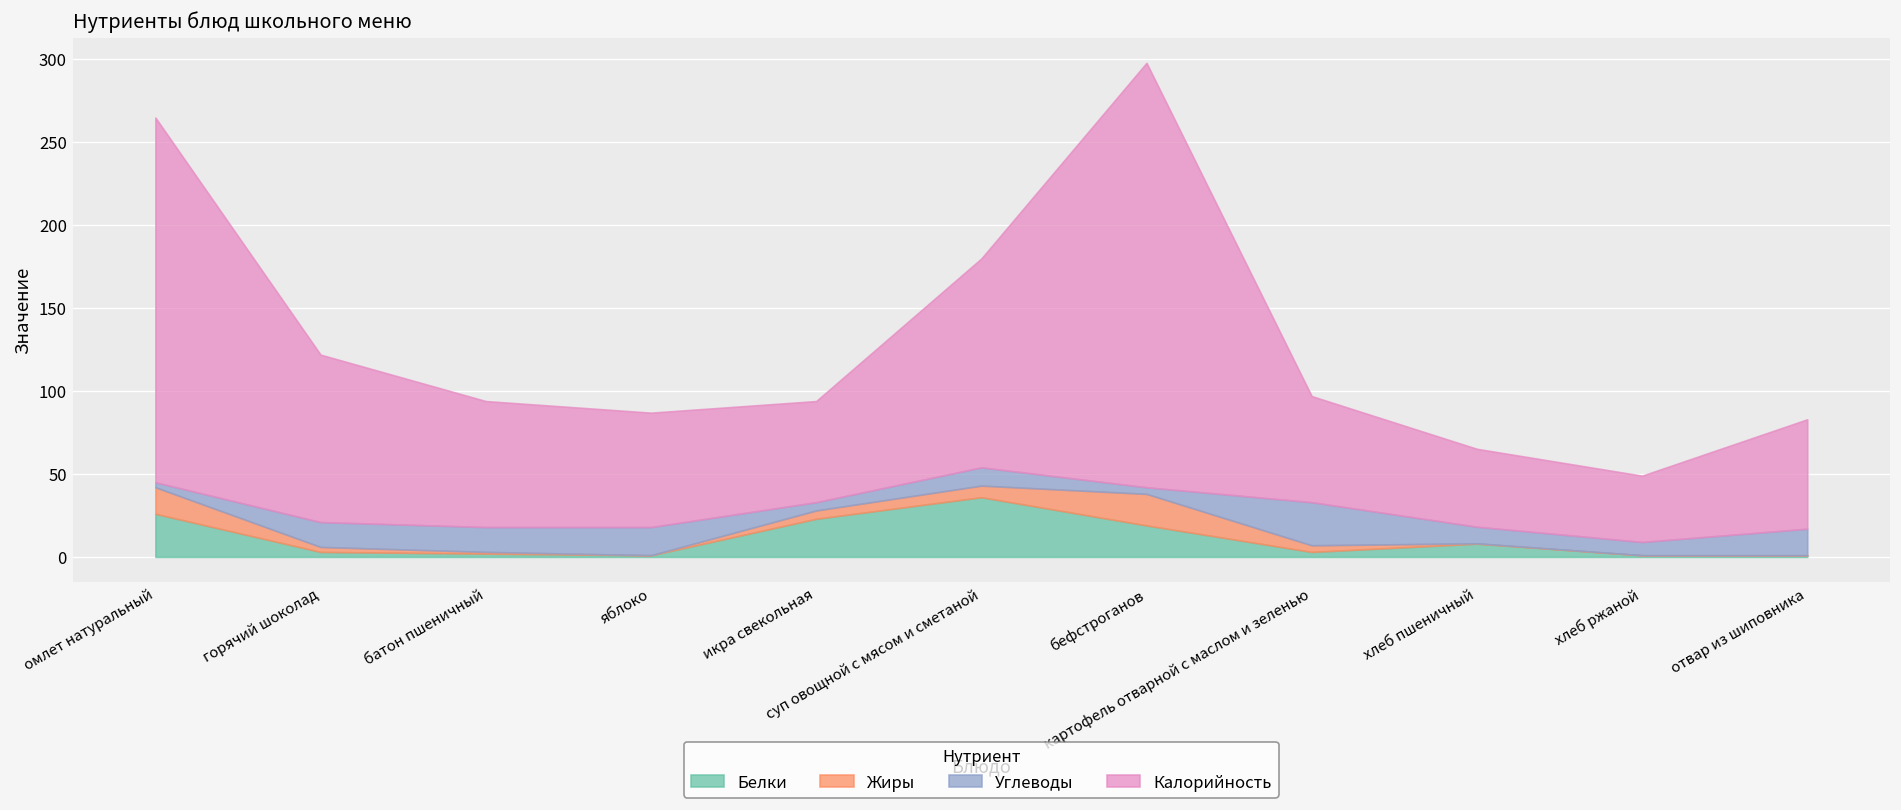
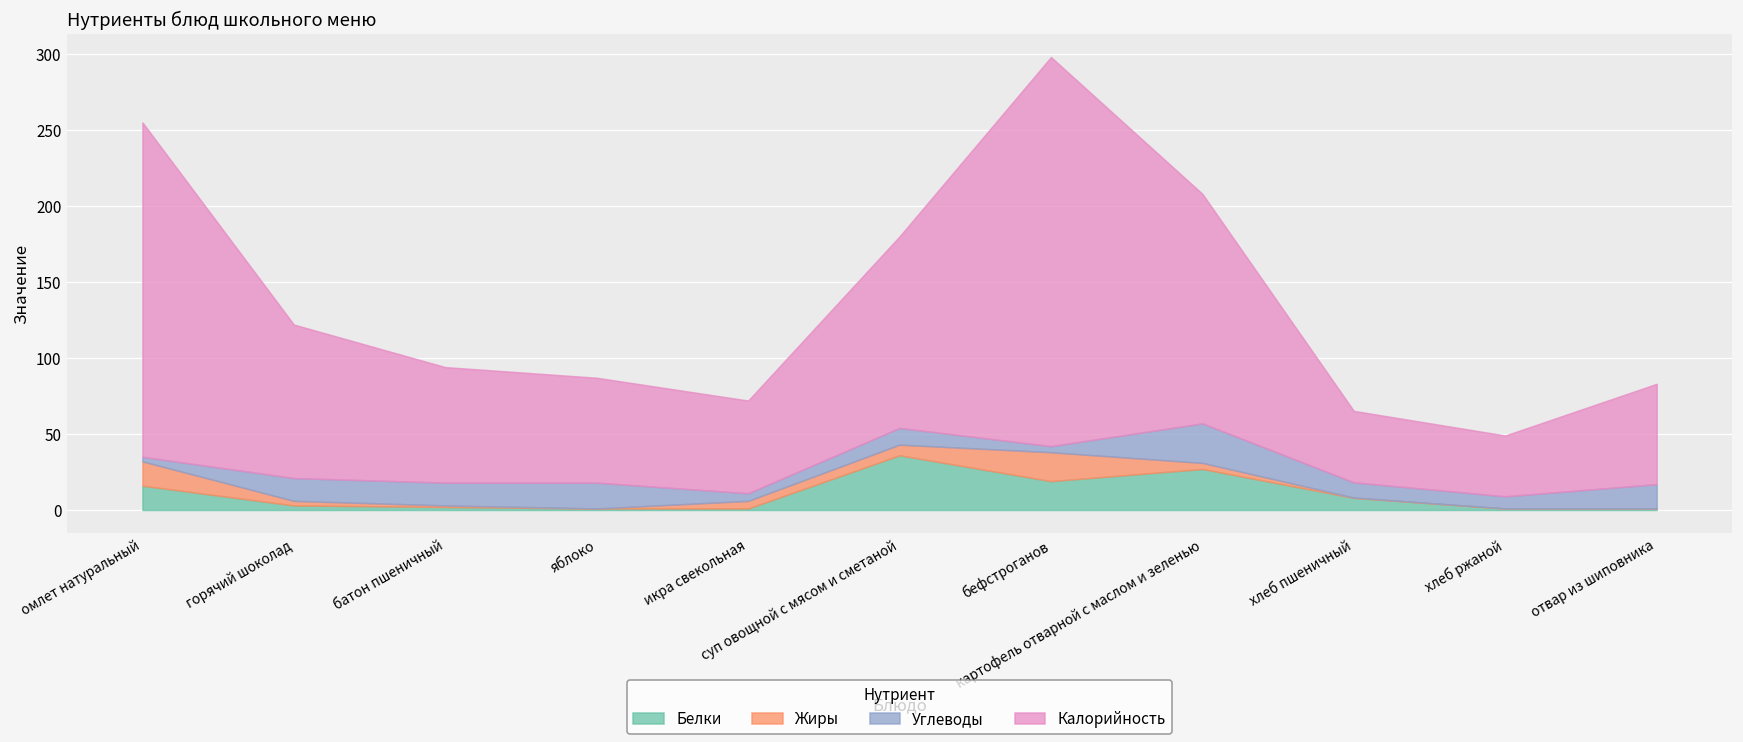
  {
    "Белки": {
-     "омлет натуральный": 26,
+     "омлет натуральный": 16,
      "горячий шоколад": 3,
-     "икра свекольная": 23,
+     "икра свекольная": 1,
      "суп овощной с мясом и сметаной": 36,
      "бефстроганов": 19,
-     "картофель отварной с маслом и зеленью": 3
+     "картофель отварной с маслом и зеленью": 27
    },
    "Жиры": {
      "омлет натуральный": 16,
      "горячий шоколад": 3,
      "икра свекольная": 5,
      "суп овощной с мясом и сметаной": 7,
      "бефстроганов": 19,
      "картофель отварной с маслом и зеленью": 4
    },
    "Углеводы": {
      "омлет натуральный": 3,
      "горячий шоколад": 15,
      "батон пшеничный": 15,
      "яблоко": 17,
      "икра свекольная": 5,
      "суп овощной с мясом и сметаной": 11,
      "бефстроганов": 4,
      "картофель отварной с маслом и зеленью": 26,
      "хлеб пшеничный": 10,
      "хлеб ржаной": 8,
      "отвар из шиповника": 16
    },
    "Калорийность": {
      "омлет натуральный": 220,
      "горячий шоколад": 101,
      "батон пшеничный": 76,
      "яблоко": 69,
      "икра свекольная": 61,
      "суп овощной с мясом и сметаной": 126,
      "бефстроганов": 256,
-     "картофель отварной с маслом и зеленью": 64,
+     "картофель отварной с маслом и зеленью": 151,
      "хлеб пшеничный": 47,
      "хлеб ржаной": 40,
      "отвар из шиповника": 66
    }
  }
